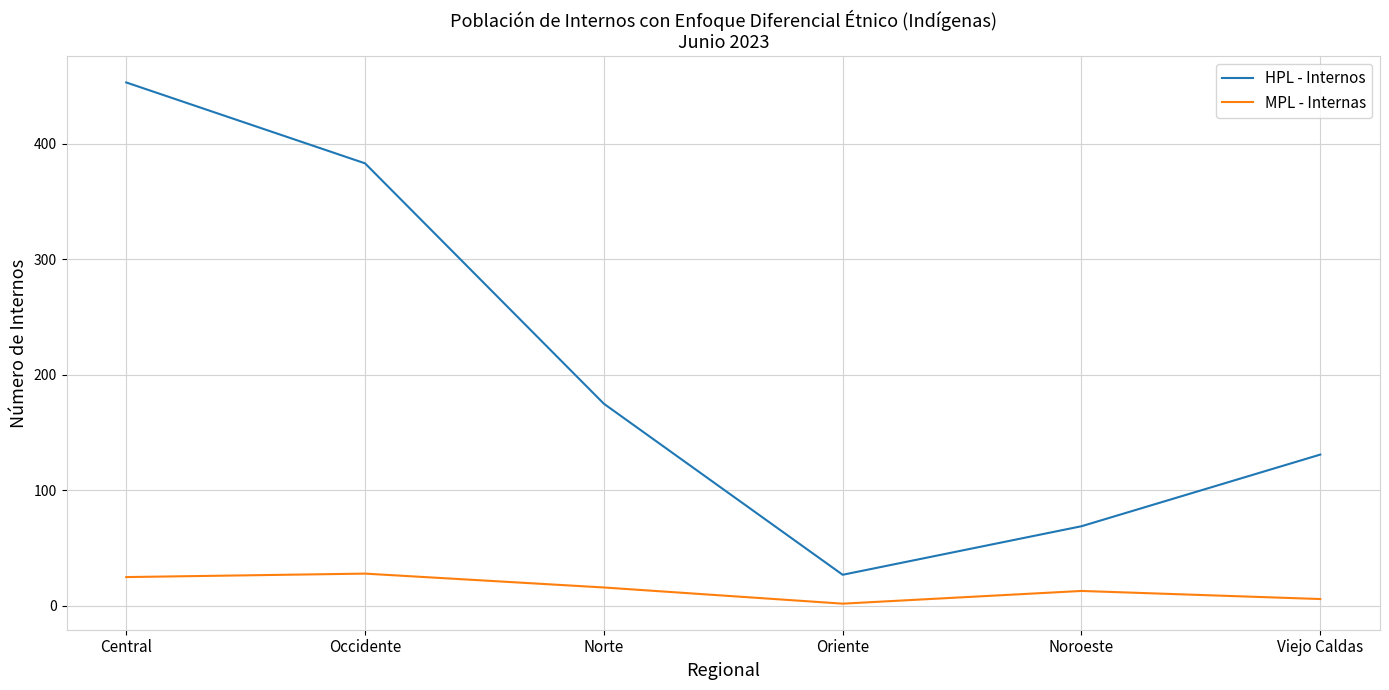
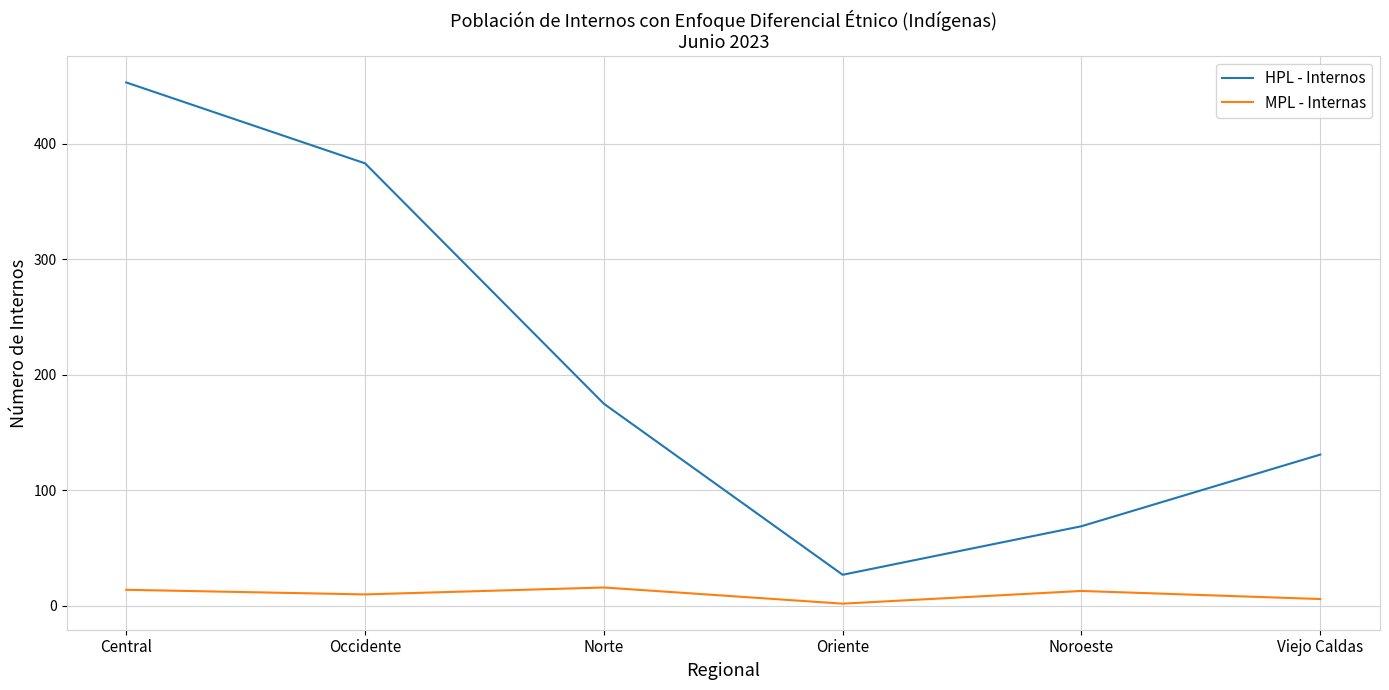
  {
    "HPL - Internos": {
      "Central": 453,
      "Occidente": 383,
      "Norte": 175,
      "Oriente": 27,
      "Noroeste": 69,
      "Viejo Caldas": 131
    },
    "MPL - Internas": {
-     "Central": 25,
-     "Occidente": 28,
+     "Central": 14,
+     "Occidente": 10,
      "Norte": 16,
      "Oriente": 2,
      "Noroeste": 13,
      "Viejo Caldas": 6
    }
  }
